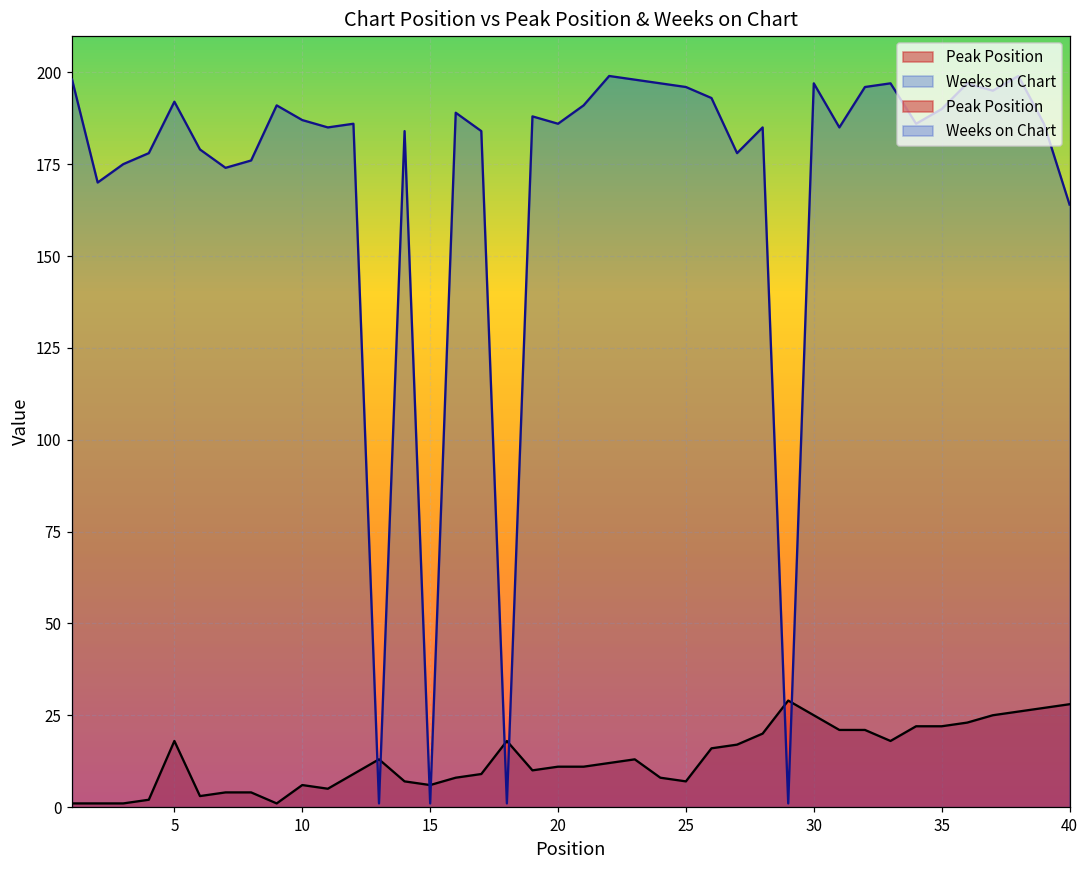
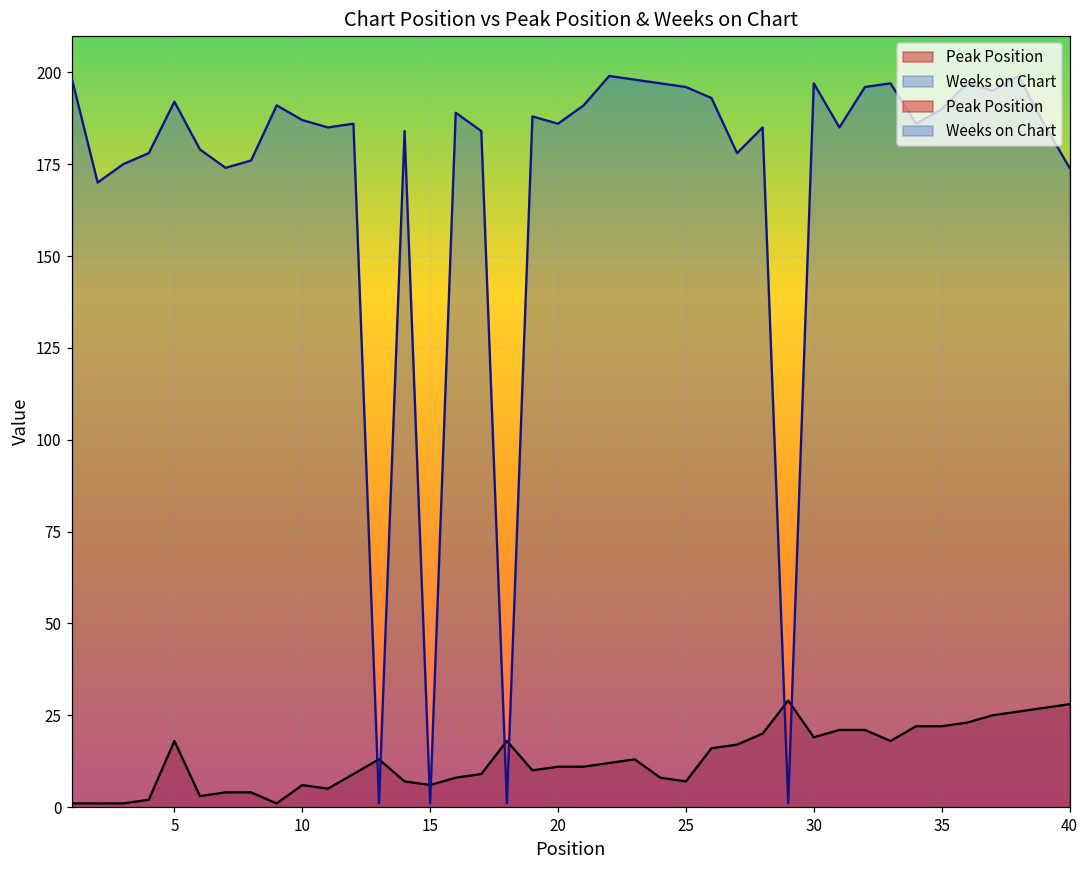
  {
    "Peak Position": {
      "5": 18,
      "10": 6,
      "15": 6,
      "20": 11,
      "25": 7,
-     "30": 25,
+     "30": 19,
      "35": 22,
      "40": 28
    },
    "Weeks on Chart": {
      "5": 192,
      "10": 187,
      "15": 1,
      "20": 186,
      "25": 196,
      "30": 197,
-     "40": 164
+     "40": 174
    }
  }
